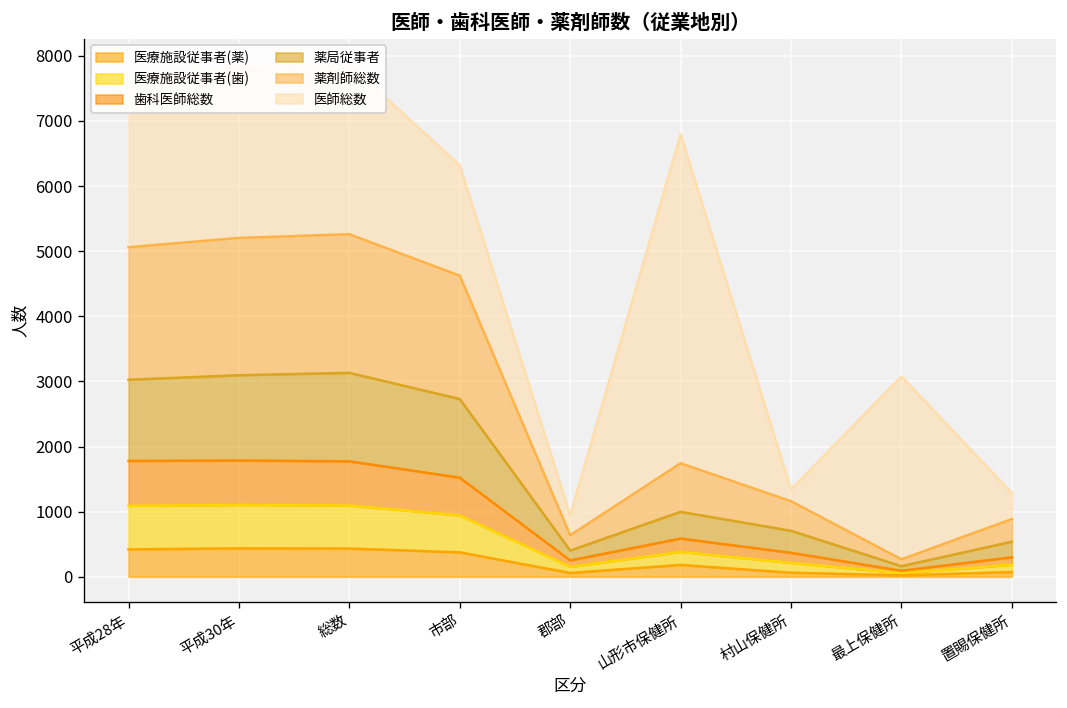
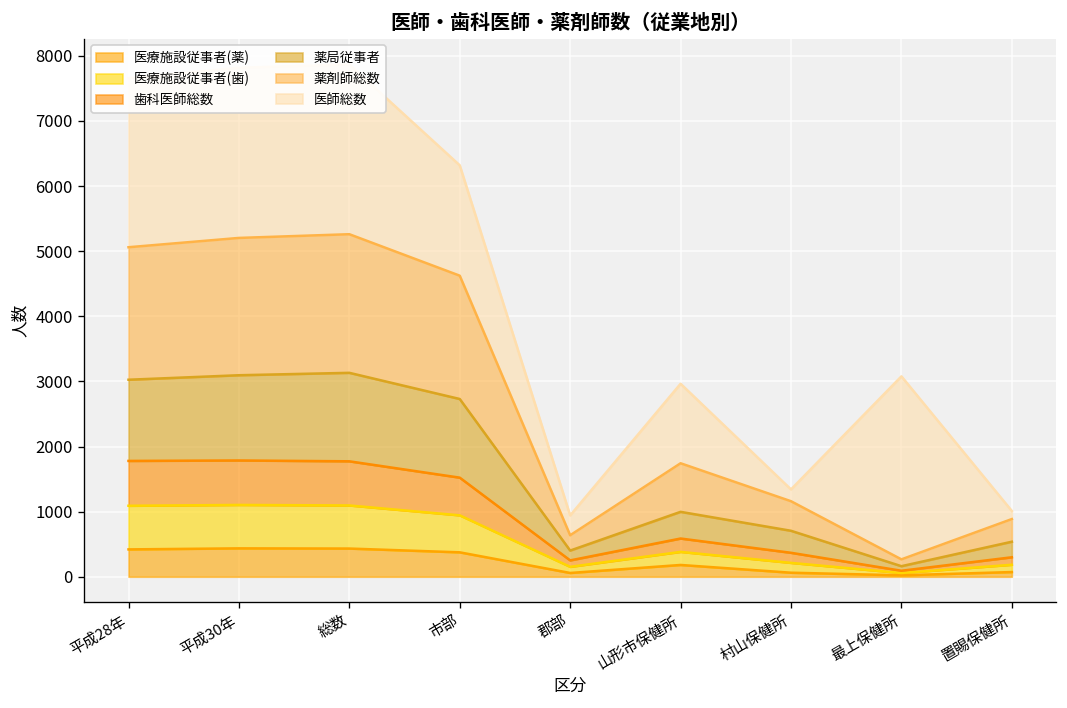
  {
    "医師総数": {
      "市部": 1700,
      "郡部": 300,
-     "山形市保健所": 5100,
+     "山形市保健所": 1200,
      "村山保健所": 200,
      "最上保健所": 2800,
-     "置賜保健所": 400
+     "置賜保健所": 100
    }
  }
